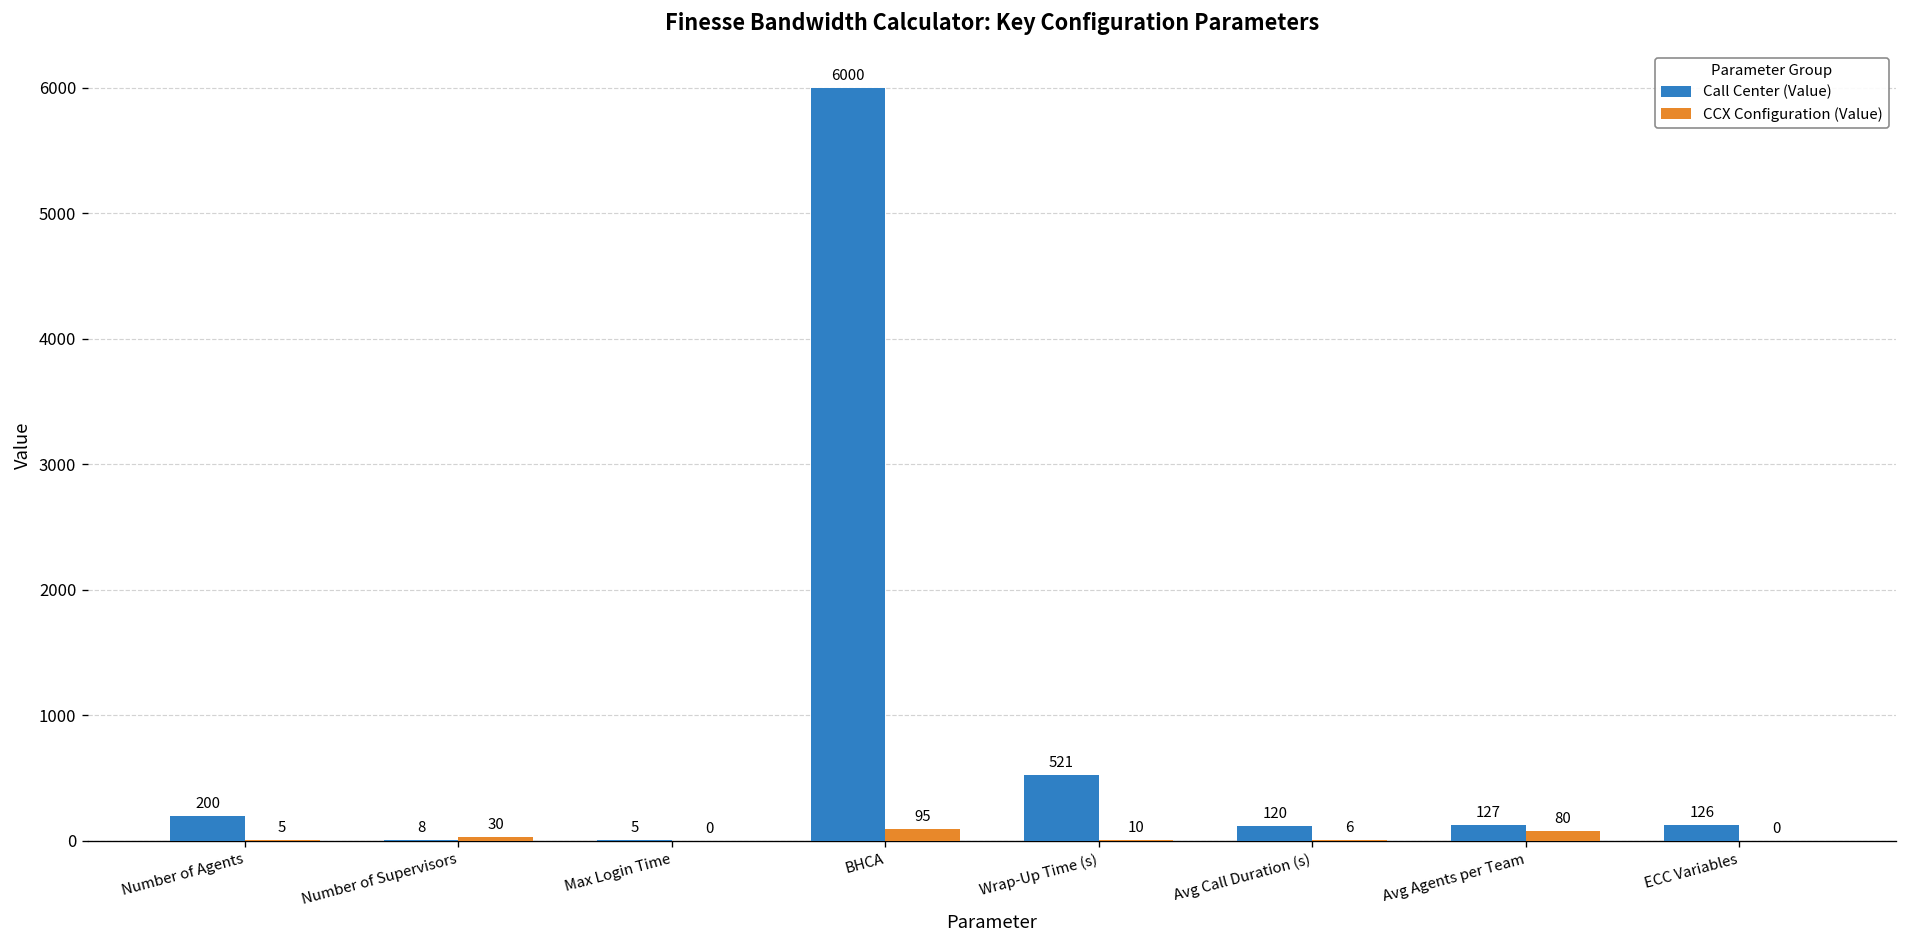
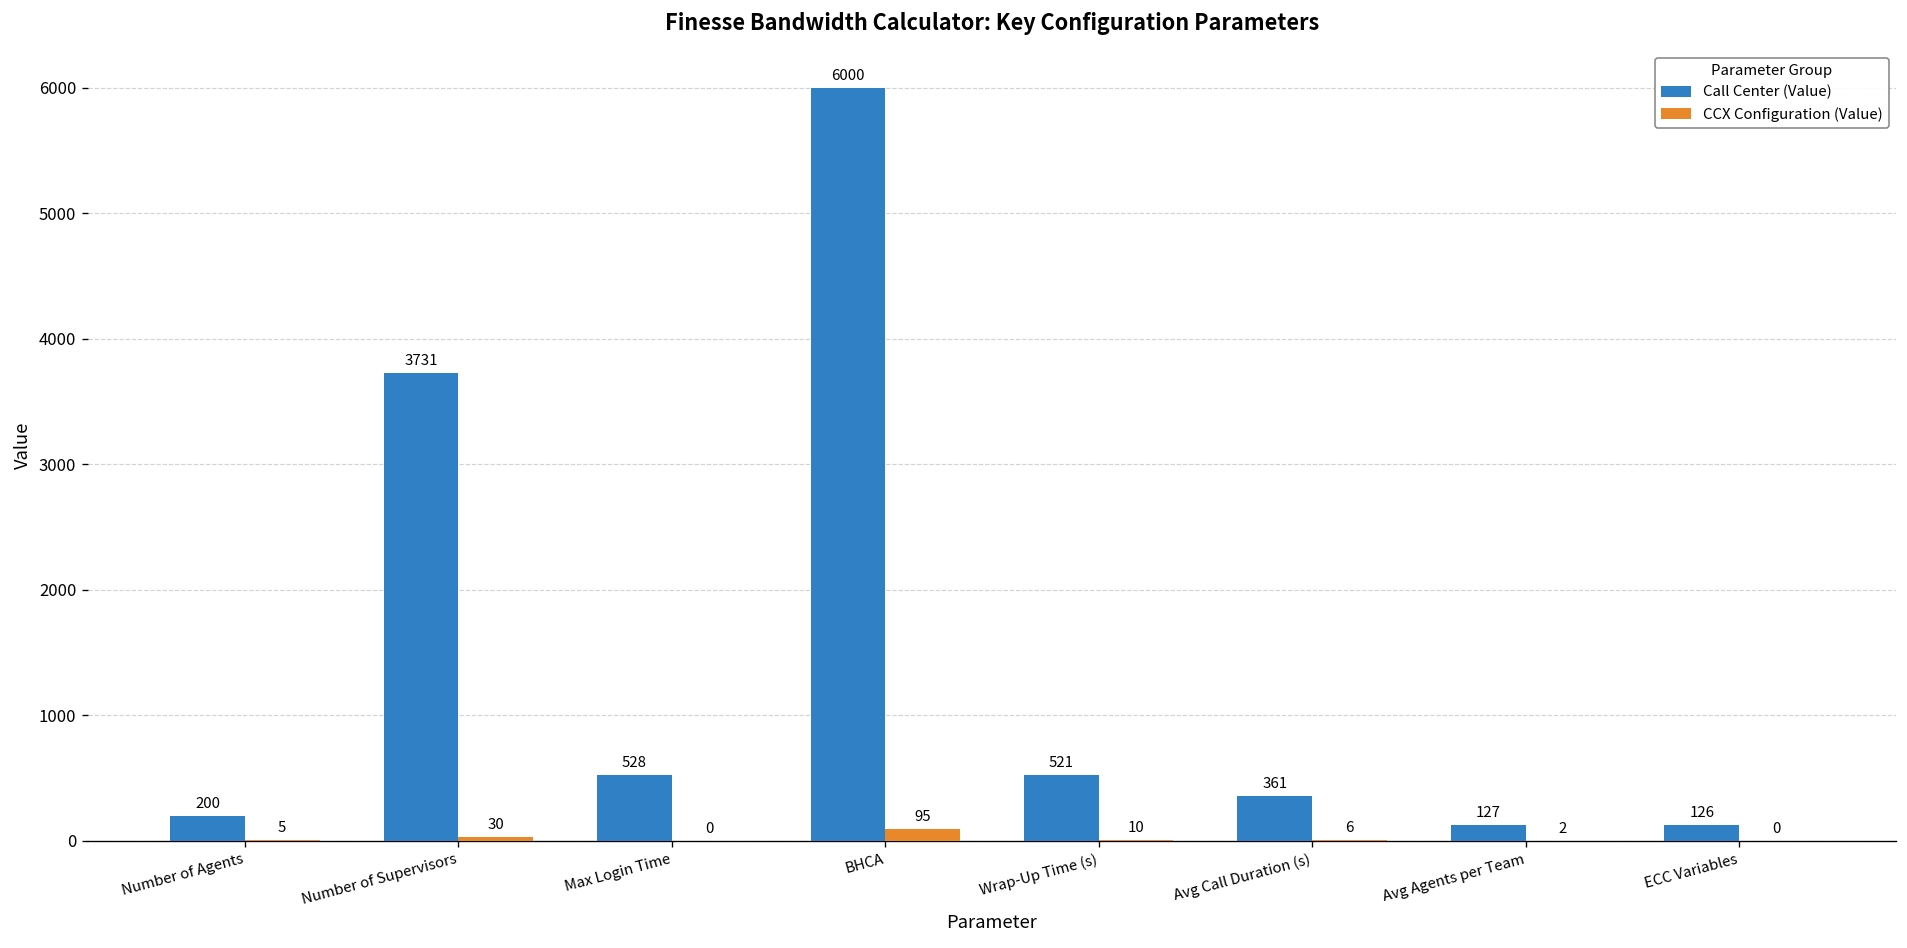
  {
    "Call Center (Value)": {
      "Number of Agents": 200,
-     "Number of Supervisors": 8,
-     "Max Login Time": 5,
+     "Number of Supervisors": 3731,
+     "Max Login Time": 528,
      "BHCA": 6000,
      "Wrap-Up Time (s)": 521,
-     "Avg Call Duration (s)": 120,
+     "Avg Call Duration (s)": 361,
      "Avg Agents per Team": 127,
      "ECC Variables": 126
    },
    "CCX Configuration (Value)": {
      "Number of Agents": 5,
      "Number of Supervisors": 30,
      "Max Login Time": 0,
      "BHCA": 95,
      "Wrap-Up Time (s)": 10,
      "Avg Call Duration (s)": 6,
-     "Avg Agents per Team": 80,
+     "Avg Agents per Team": 2,
      "ECC Variables": 0
    }
  }
